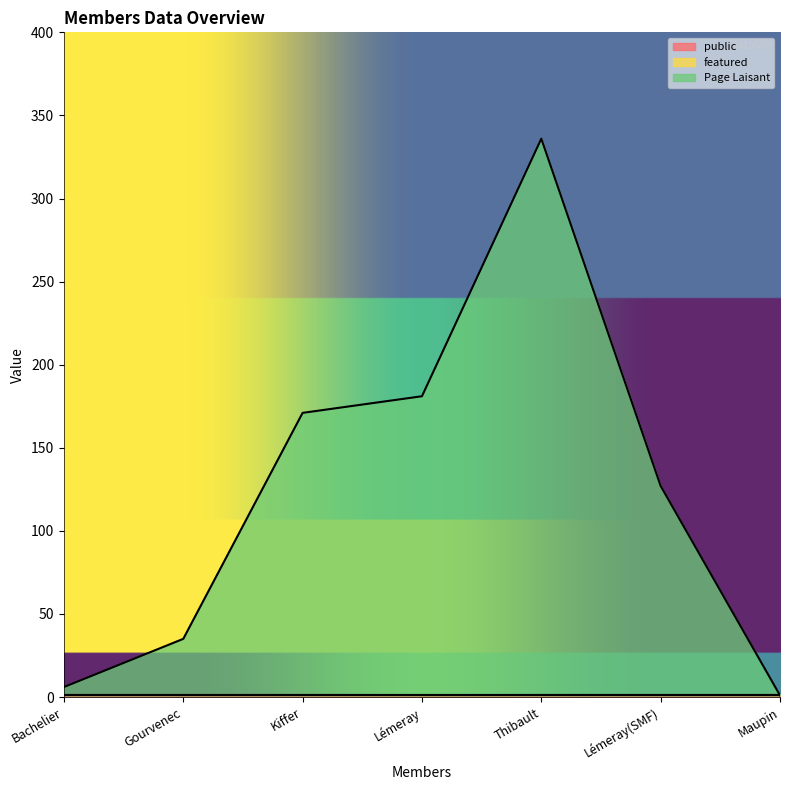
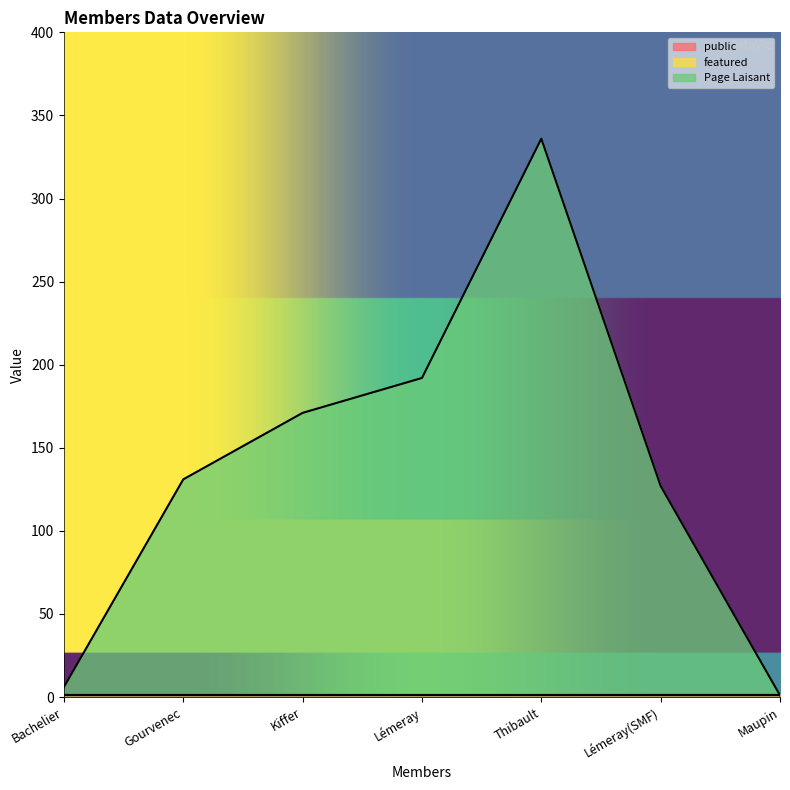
  {
    "featured": {
      "Bachelier": 1,
      "Gourvenec": 1,
      "Kiffer": 1,
      "Lémeray": 1,
      "Thibault": 1,
      "Lémeray(SMF)": 1
    },
    "Page Laisant": {
      "Bachelier": 6,
-     "Gourvenec": 35,
+     "Gourvenec": 131,
      "Kiffer": 171,
-     "Lémeray": 181,
+     "Lémeray": 192,
      "Thibault": 336,
      "Lémeray(SMF)": 127
    }
  }
